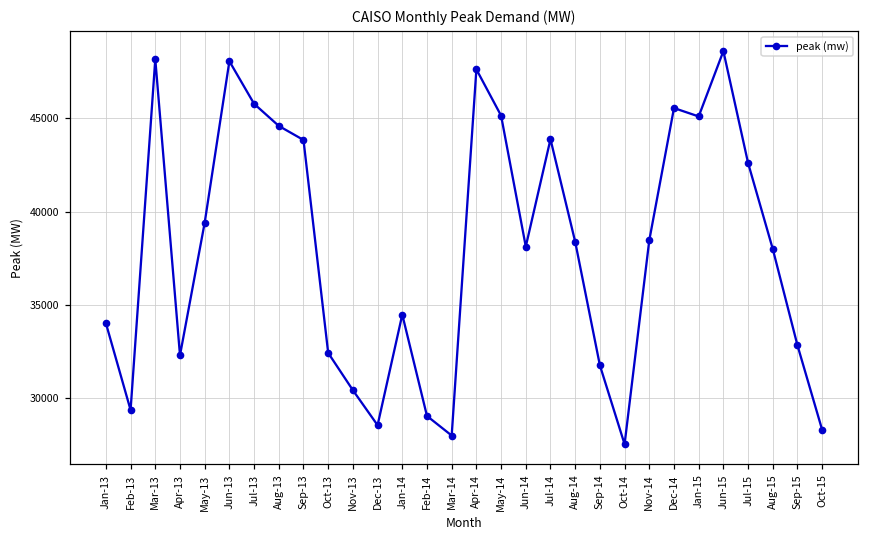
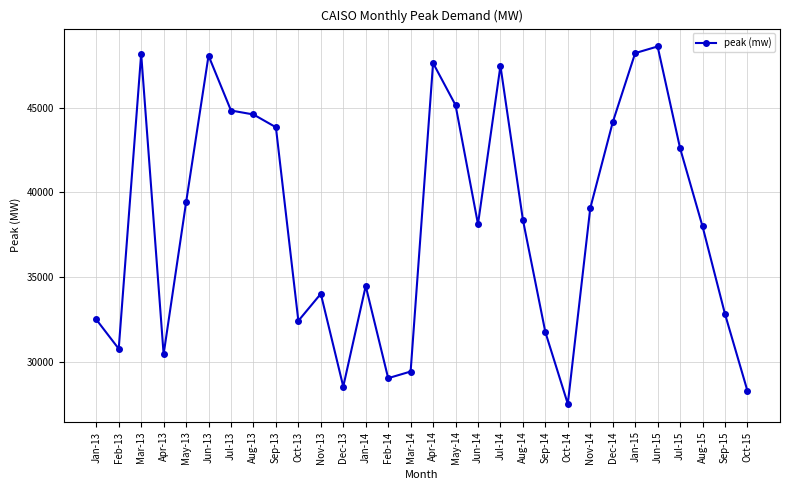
  {
-   "Jan-13": 34000,
-   "Feb-13": 29400,
+   "Jan-13": 32500,
+   "Feb-13": 30800,
    "Mar-13": 48200,
-   "Apr-13": 32300,
+   "Apr-13": 30500,
    "May-13": 39400,
    "Jun-13": 48100,
-   "Jul-13": 45800,
+   "Jul-13": 44800,
    "Aug-13": 44600,
    "Sep-13": 43800,
    "Oct-13": 32400,
-   "Nov-13": 30400,
+   "Nov-13": 34000,
    "Dec-13": 28600,
    "Jan-14": 34500,
    "Feb-14": 29000,
-   "Mar-14": 28000,
+   "Mar-14": 29400,
    "Apr-14": 47600,
    "May-14": 45100,
    "Jun-14": 38100,
-   "Jul-14": 43900,
+   "Jul-14": 47500,
    "Aug-14": 38400,
    "Sep-14": 31800,
    "Oct-14": 27500,
-   "Nov-14": 38500,
-   "Dec-14": 45600,
-   "Jan-15": 45100,
+   "Nov-14": 39100,
+   "Dec-14": 44100,
+   "Jan-15": 48200,
    "Jun-15": 48600,
    "Jul-15": 42600,
    "Aug-15": 38000,
    "Sep-15": 32800,
    "Oct-15": 28300
  }
